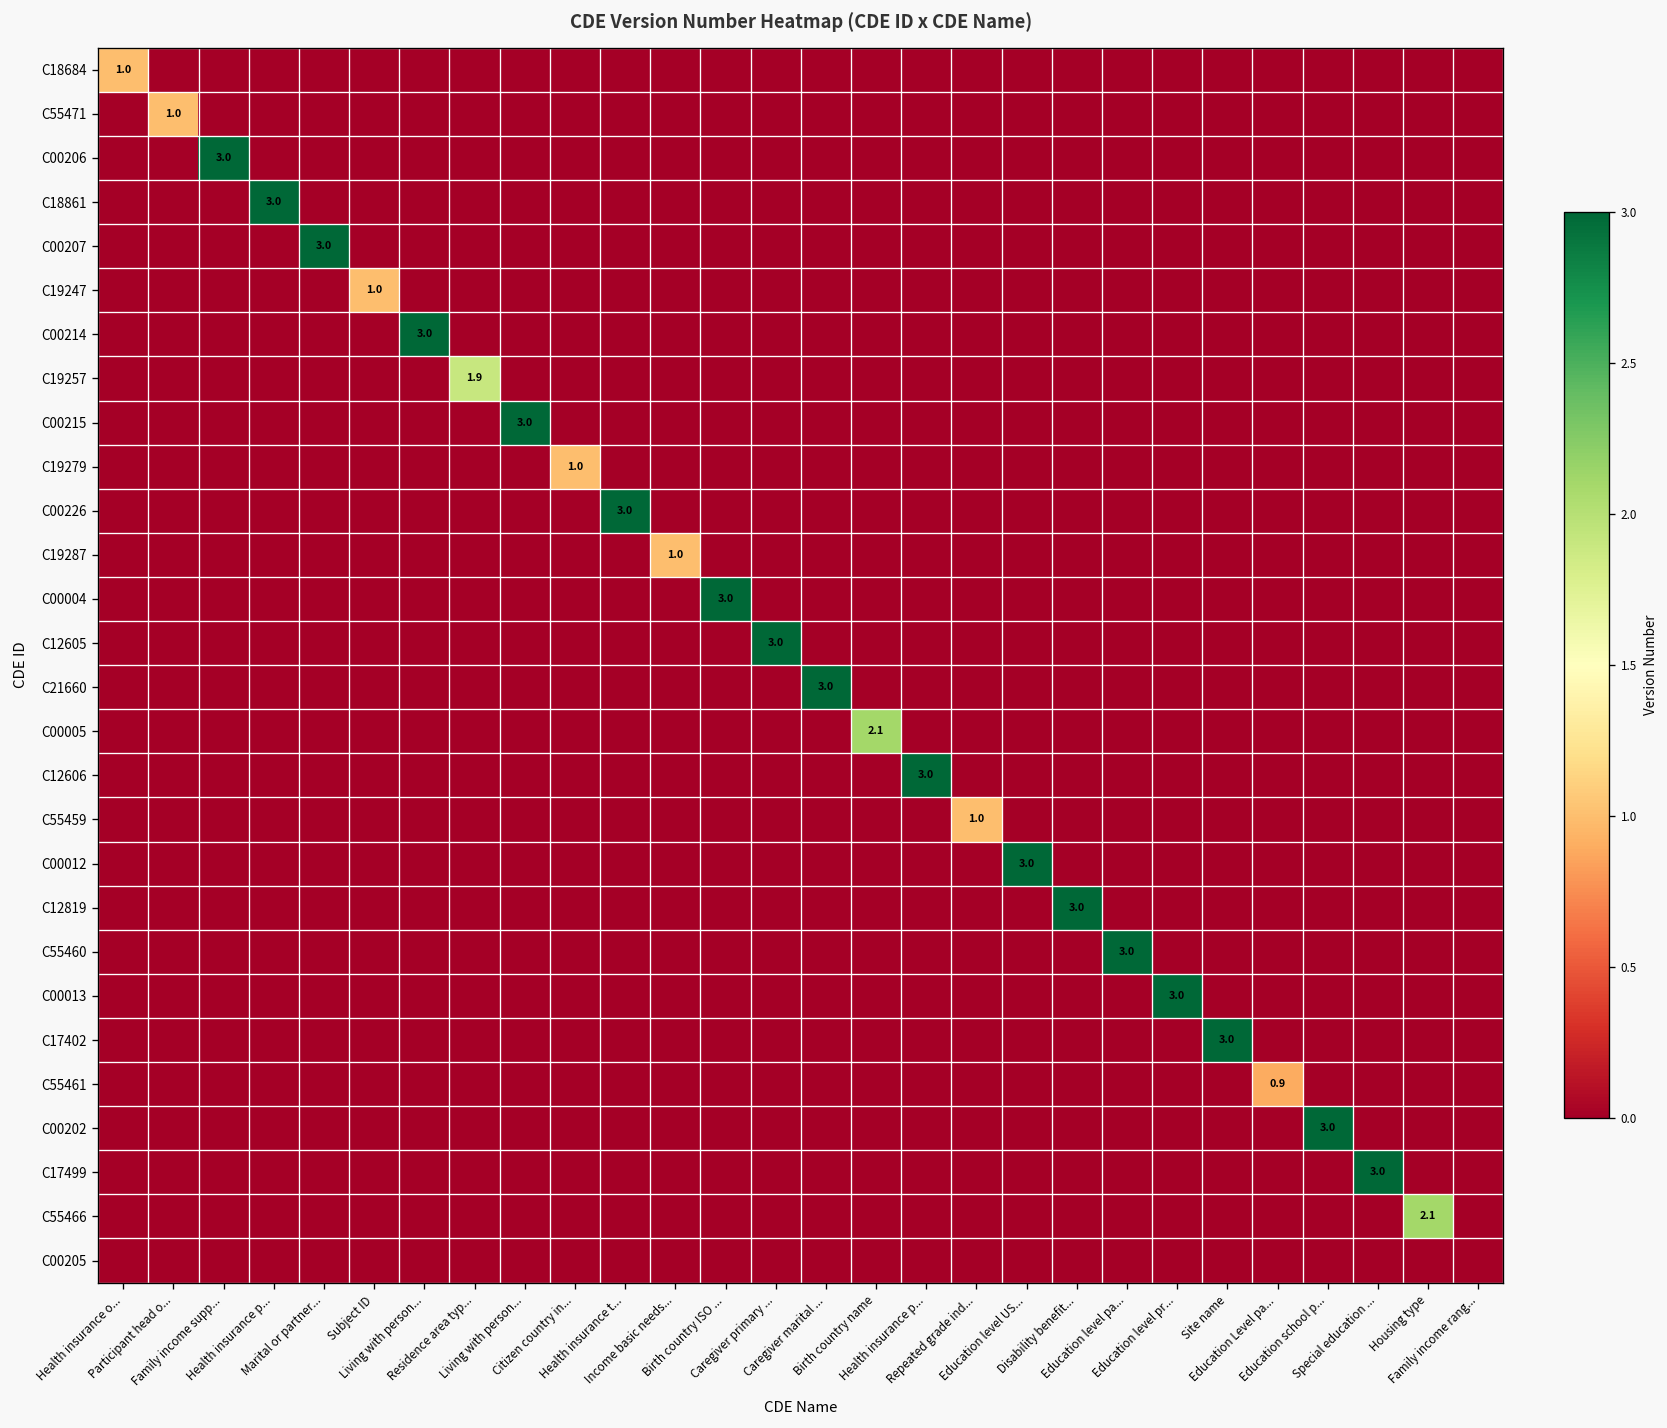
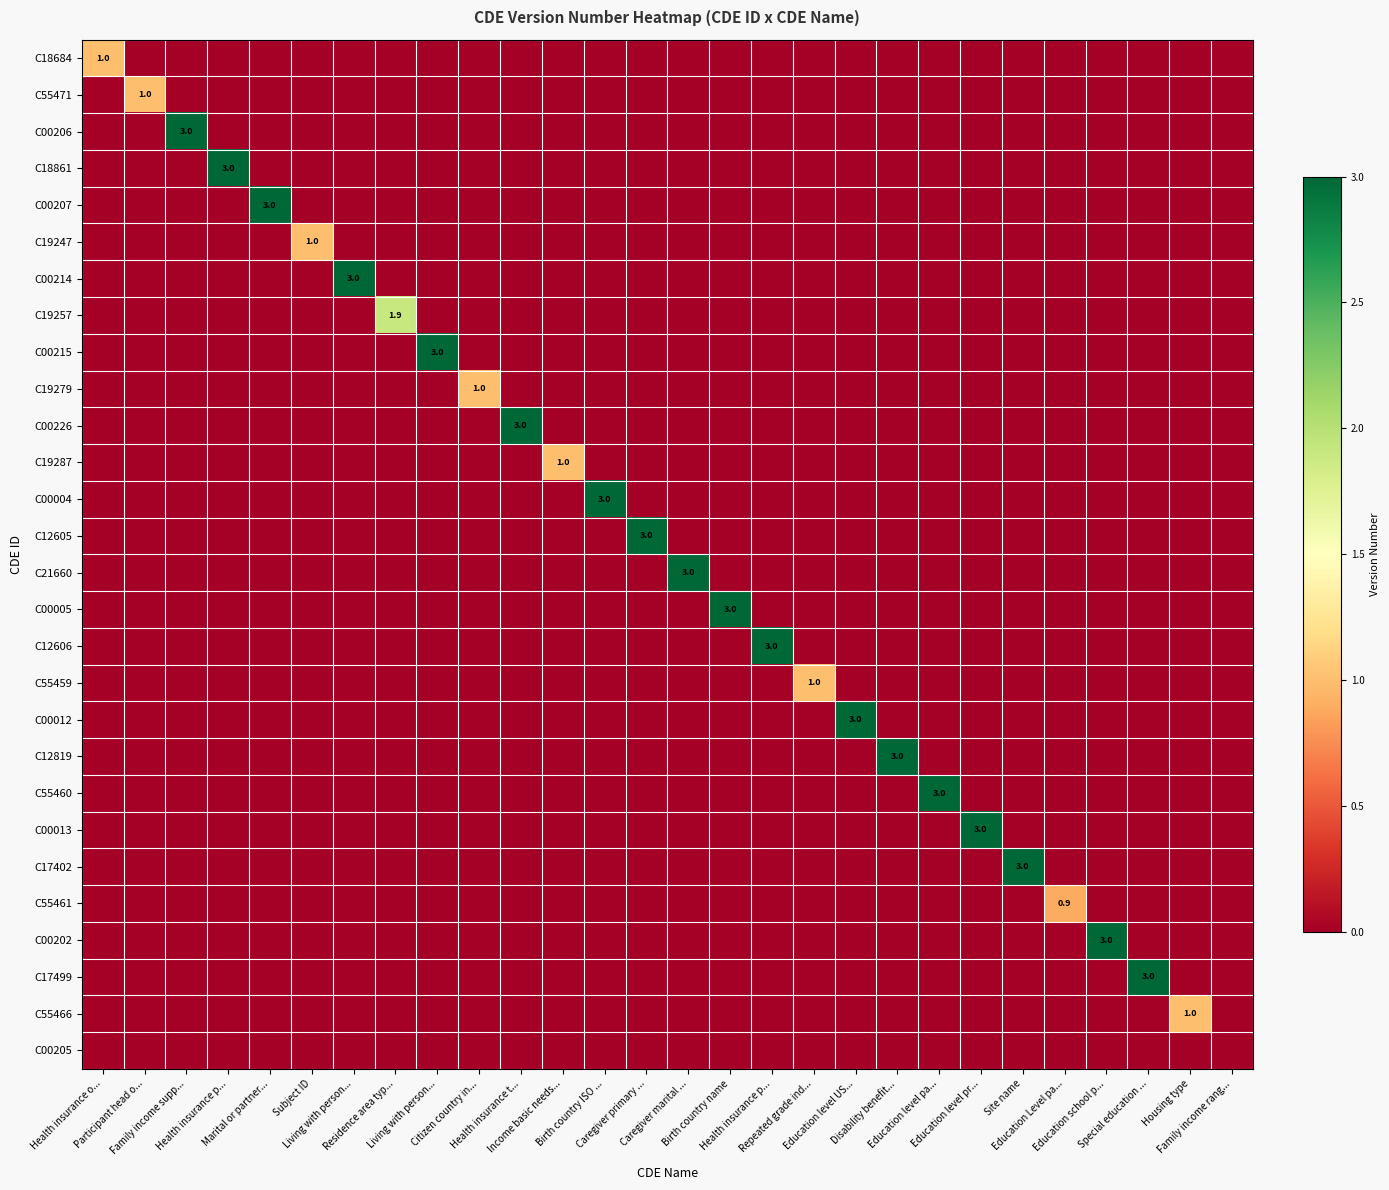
  {
    "C18684": {
      "Health insurance o...": 1.0
    },
    "C55471": {
      "Participant head o...": 1.0
    },
    "C00206": {
      "Family income supp...": 3.0
    },
    "C00207": {
      "Marital or partner...": 3.0
    },
    "C19247": {
      "Subject ID": 1.0
    },
    "C19257": {
      "Residence area typ...": 1.9
    },
    "C19279": {
      "Citizen country in...": 1.0
    },
    "C00226": {
      "Health insurance t...": 3.0
    },
    "C19287": {
      "Income basic needs...": 1.0
    },
    "C00004": {
      "Birth country ISO ...": 3.0
    },
    "C12605": {
      "Caregiver primary ...": 3.0
    },
    "C21660": {
      "Caregiver marital ...": 3.0
    },
    "C00005": {
-     "Birth country name": 2.1
+     "Birth country name": 3.0
    },
    "C55459": {
      "Repeated grade ind...": 1.0
    },
    "C00012": {
      "Education level US...": 3.0
    },
    "C12819": {
      "Disability benefit...": 3.0
    },
    "C55460": {
      "Education level pa...": 3.0
    },
    "C00013": {
      "Education level pr...": 3.0
    },
    "C17402": {
      "Site name": 3.0
    },
    "C55461": {
      "Education Level pa...": 0.9
    },
    "C00202": {
      "Education school p...": 3.0
    },
    "C17499": {
      "Special education ...": 3.0
    },
    "C55466": {
-     "Housing type": 2.1
+     "Housing type": 1.0
    }
  }
